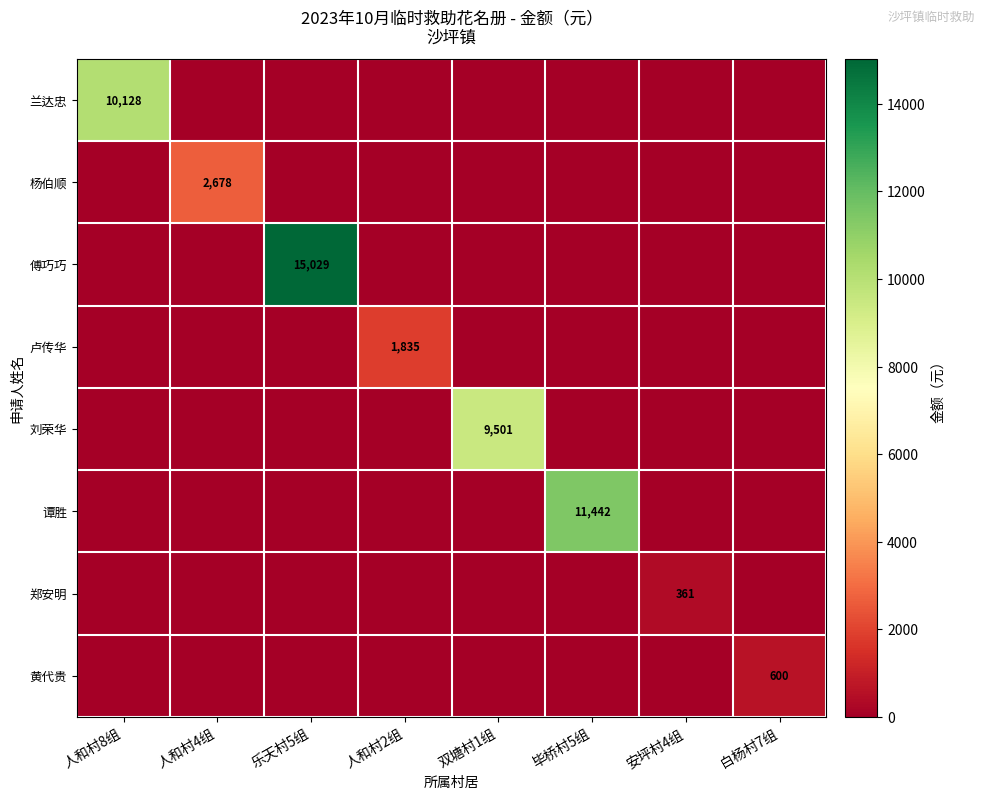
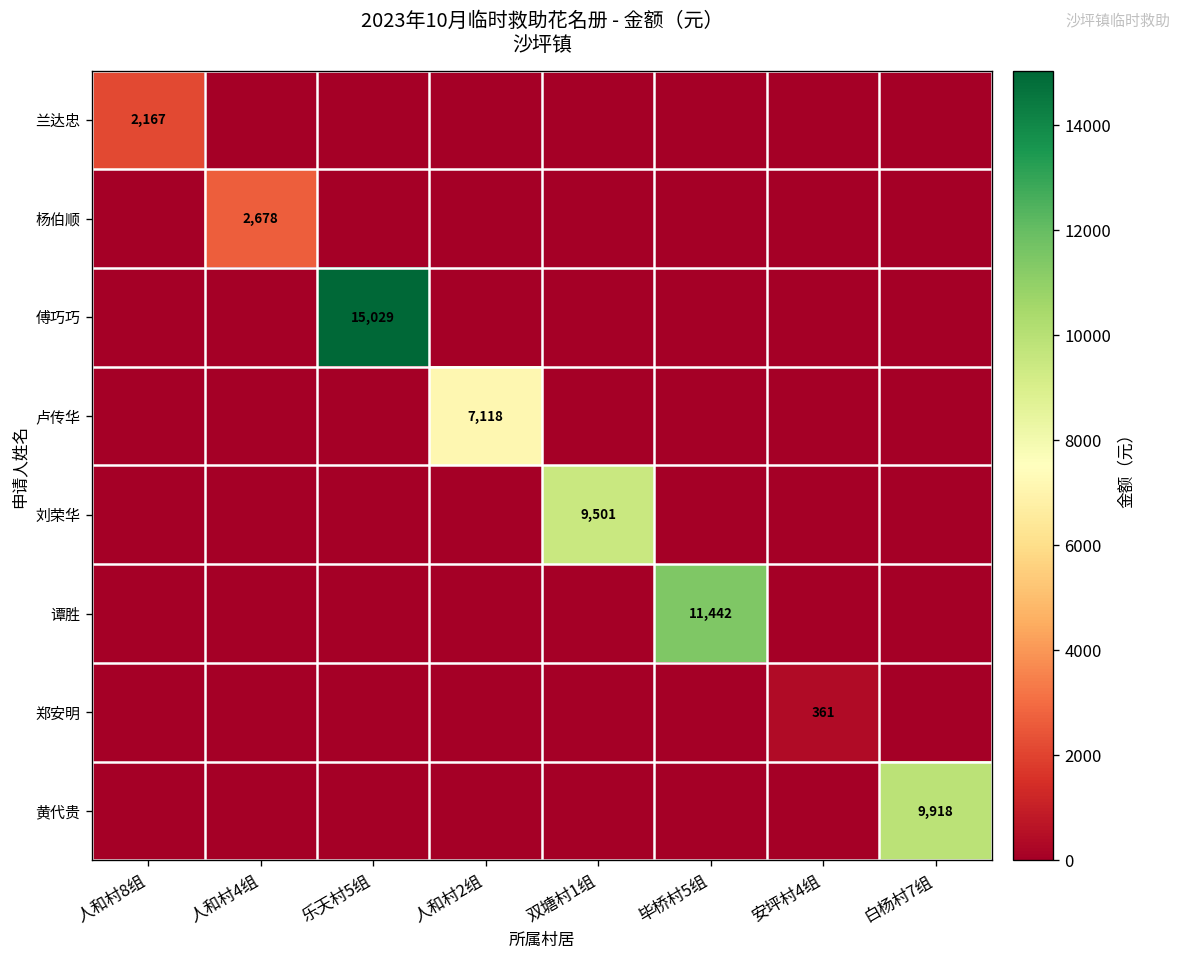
  {
    "兰达忠": {
-     "人和村8组": "10,128"
+     "人和村8组": "2,167"
    },
    "杨伯顺": {
      "人和村4组": "2,678"
    },
    "傅巧巧": {
      "乐天村5组": "15,029"
    },
    "卢传华": {
-     "人和村2组": "1,835"
+     "人和村2组": "7,118"
    },
    "刘荣华": {
      "双塘村1组": "9,501"
    },
    "谭胜": {
      "毕桥村5组": "11,442"
    },
    "郑安明": {
      "安坪村4组": "361"
    },
    "黄代贵": {
-     "白杨村7组": "600"
+     "白杨村7组": "9,918"
    }
  }
